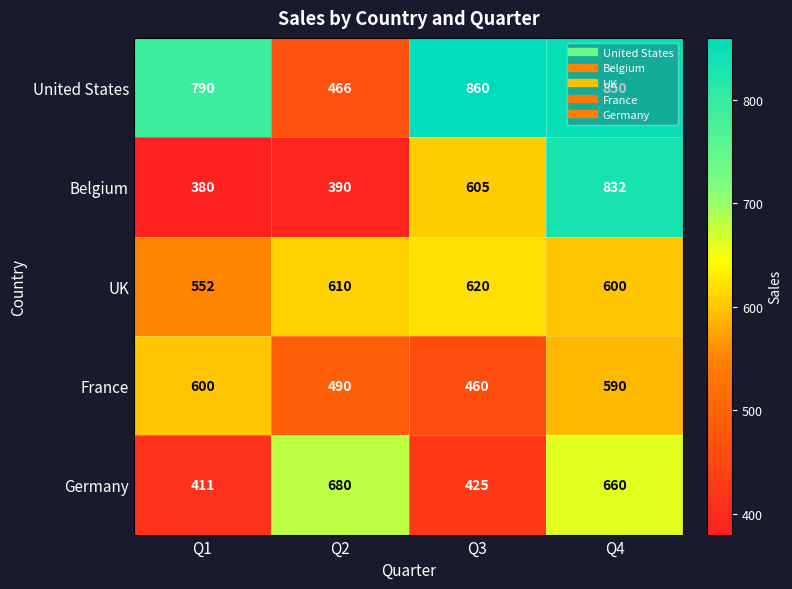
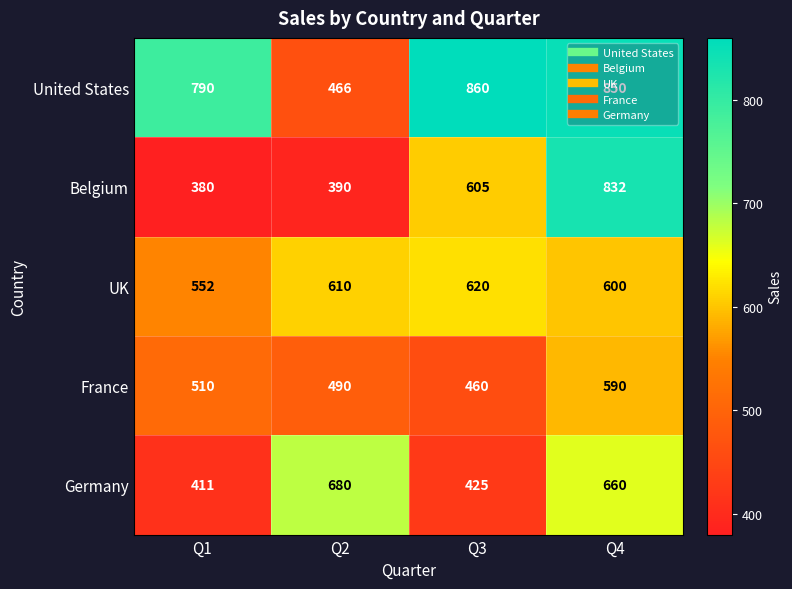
  {
    "United States": {
      "Q1": 790,
      "Q2": 466,
      "Q3": 860
    },
    "Belgium": {
      "Q1": 380,
      "Q2": 390,
      "Q3": 605,
      "Q4": 832
    },
    "UK": {
      "Q1": 552,
      "Q2": 610,
      "Q3": 620,
      "Q4": 600
    },
    "France": {
-     "Q1": 600,
+     "Q1": 510,
      "Q2": 490,
      "Q3": 460,
      "Q4": 590
    },
    "Germany": {
      "Q1": 411,
      "Q2": 680,
      "Q3": 425,
      "Q4": 660
    }
  }
